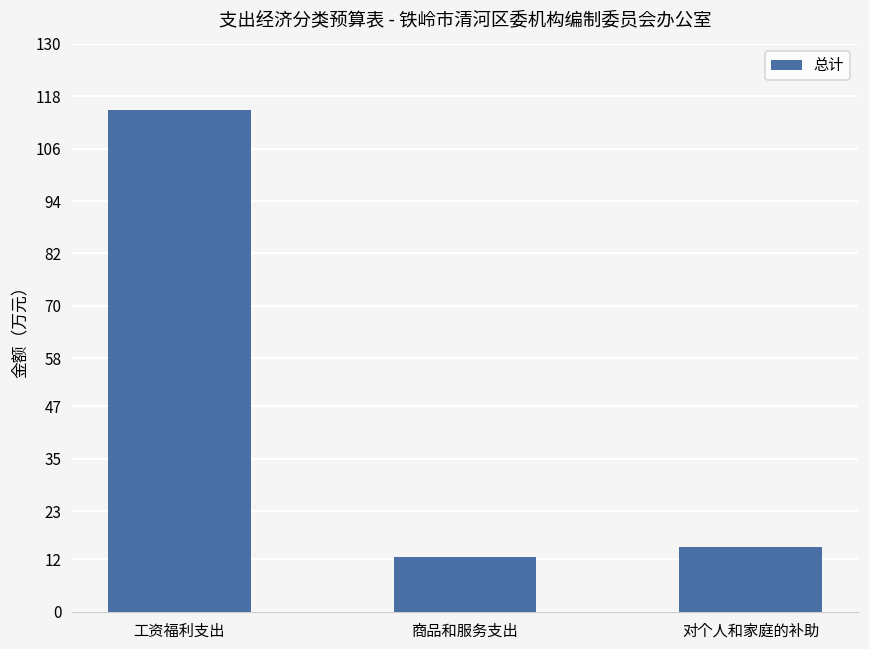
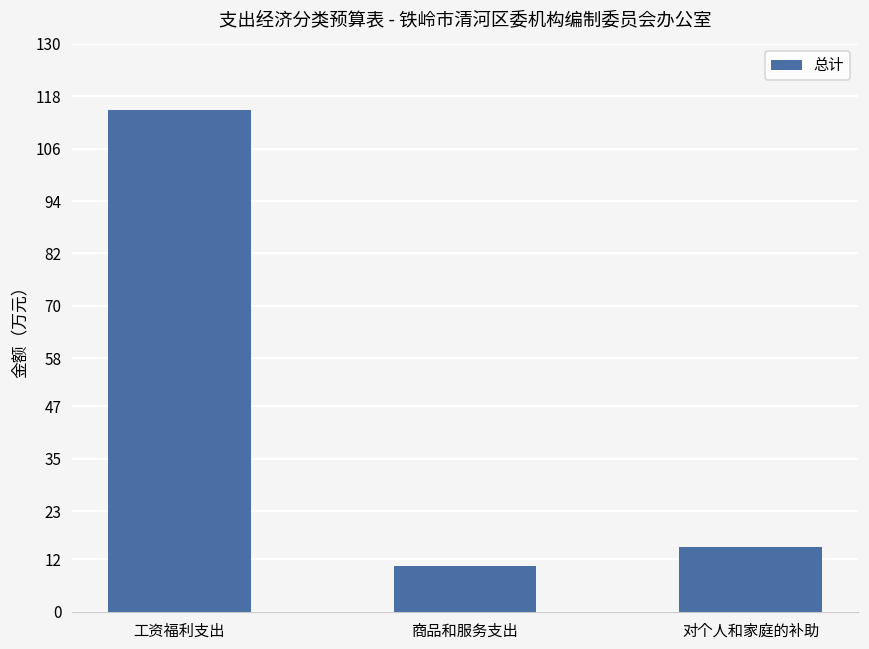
  {
    "工资福利支出": 115,
-   "商品和服务支出": 13,
+   "商品和服务支出": 10,
    "对个人和家庭的补助": 15
  }
